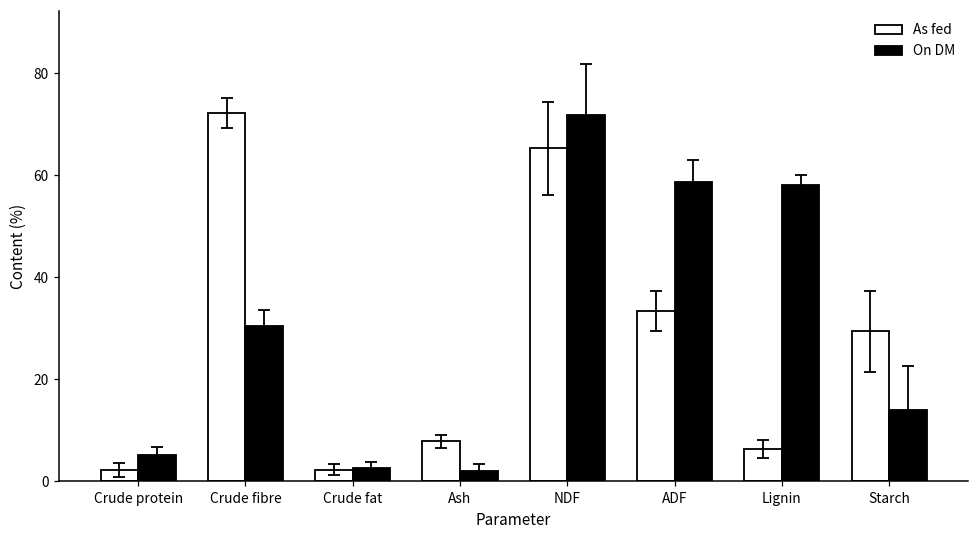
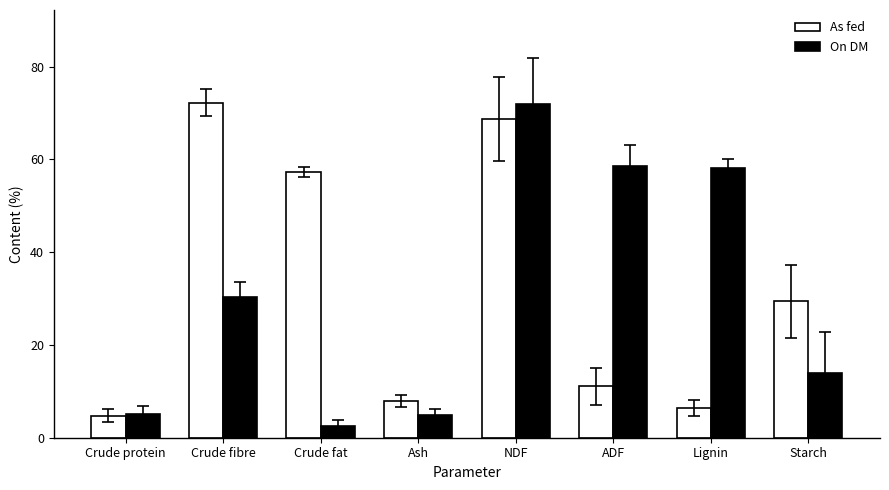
  {
    "As fed": {
-     "Crude protein": 2,
+     "Crude protein": 5,
      "Crude fibre": 72,
-     "Crude fat": 2,
+     "Crude fat": 57,
      "Ash": 8,
-     "NDF": 65,
-     "ADF": 33,
+     "NDF": 69,
+     "ADF": 11,
      "Lignin": 6,
      "Starch": 29
    },
    "On DM": {
      "Crude protein": 5,
      "Crude fibre": 30,
      "Crude fat": 3,
-     "Ash": 2,
+     "Ash": 5,
      "NDF": 72,
      "ADF": 59,
      "Lignin": 58,
      "Starch": 14
    }
  }
